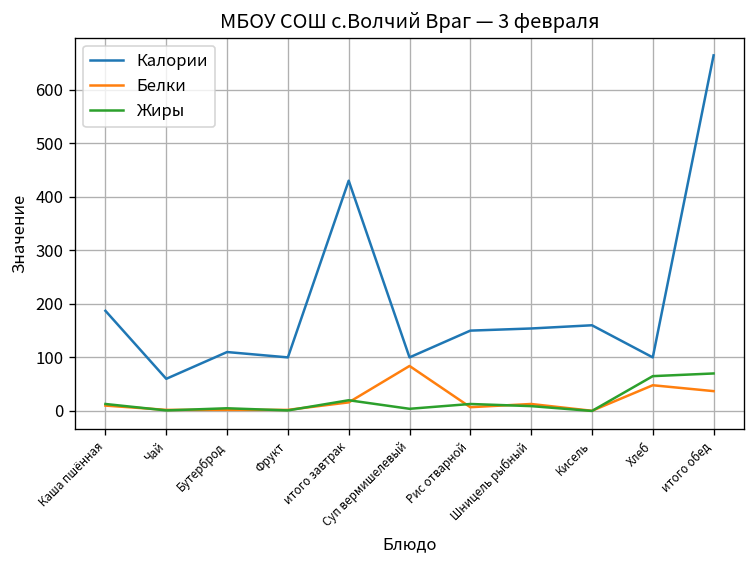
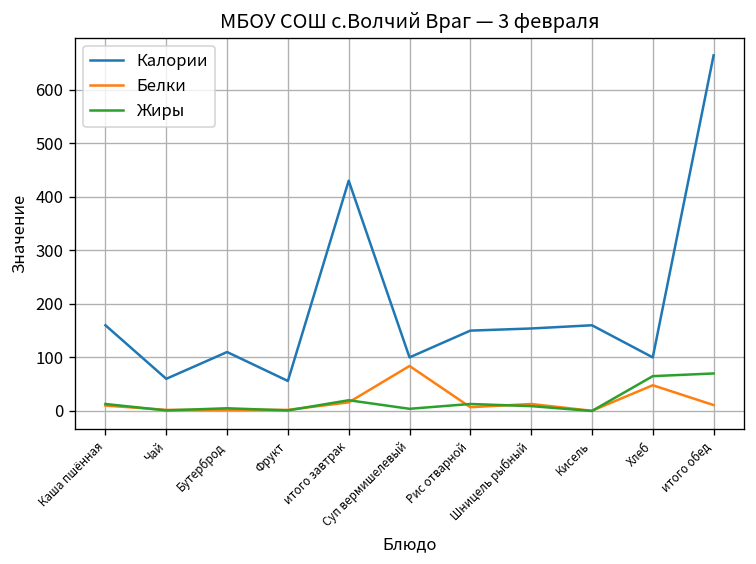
  {
    "Калории": {
-     "Каша пшённая": 190,
+     "Каша пшённая": 160,
      "Чай": 60,
      "Бутерброд": 110,
-     "Фрукт": 100,
+     "Фрукт": 60,
      "итого завтрак": 430,
      "Суп вермишелевый": 100,
      "Рис отварной": 150,
      "Шницель рыбный": 150,
      "Кисель": 160,
      "Хлеб": 100,
      "итого обед": 660
    },
    "Белки": {
      "Суп вермишелевый": 80,
      "Рис отварной": 10,
      "Хлеб": 50,
-     "итого обед": 40
+     "итого обед": 10
    },
    "Жиры": {
      "Суп вермишелевый": 0,
      "Рис отварной": 10,
      "Хлеб": 70,
      "итого обед": 70
    }
  }
